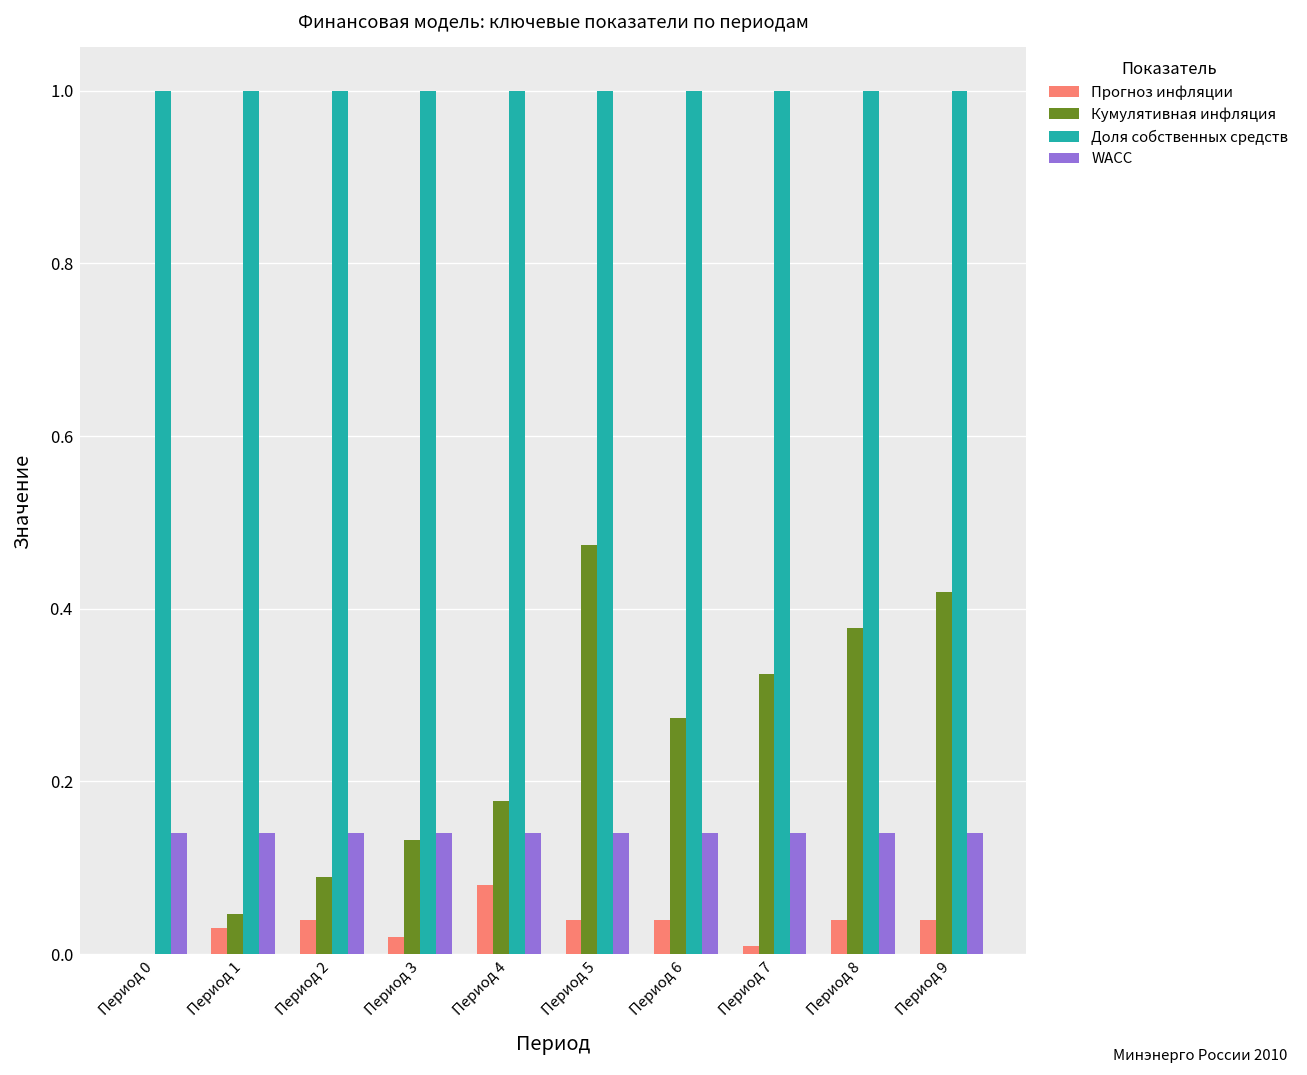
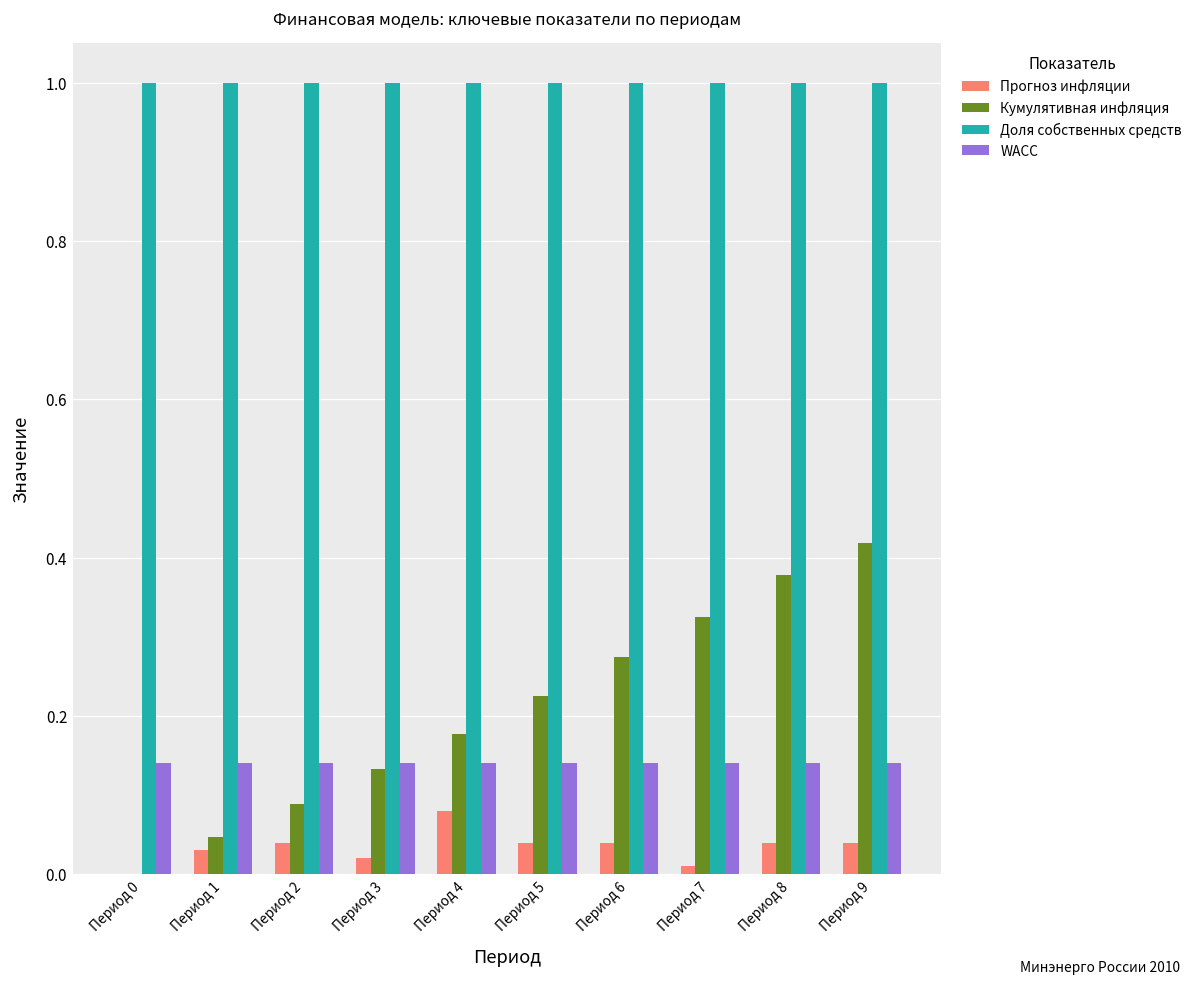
  {
    "Прогноз инфляции": {
      "Период 0": 0.00,
      "Период 1": 0.03,
      "Период 2": 0.04,
      "Период 3": 0.02,
      "Период 4": 0.08,
      "Период 5": 0.04,
      "Период 6": 0.04,
      "Период 7": 0.01,
      "Период 8": 0.04,
      "Период 9": 0.04
    },
    "Кумулятивная инфляция": {
      "Период 0": 0.00,
      "Период 1": 0.05,
      "Период 2": 0.09,
      "Период 3": 0.13,
      "Период 4": 0.18,
-     "Период 5": 0.47,
+     "Период 5": 0.22,
      "Период 6": 0.27,
      "Период 7": 0.32,
      "Период 8": 0.38,
      "Период 9": 0.42
    },
    "Доля собственных средств": {
      "Период 0": 1.00,
      "Период 1": 1.00,
      "Период 2": 1.00,
      "Период 3": 1.00,
      "Период 4": 1.00,
      "Период 5": 1.00,
      "Период 6": 1.00,
      "Период 7": 1.00,
      "Период 8": 1.00,
      "Период 9": 1.00
    },
    "WACC": {
      "Период 0": 0.14,
      "Период 1": 0.14,
      "Период 2": 0.14,
      "Период 3": 0.14,
      "Период 4": 0.14,
      "Период 5": 0.14,
      "Период 6": 0.14,
      "Период 7": 0.14,
      "Период 8": 0.14,
      "Период 9": 0.14
    }
  }
